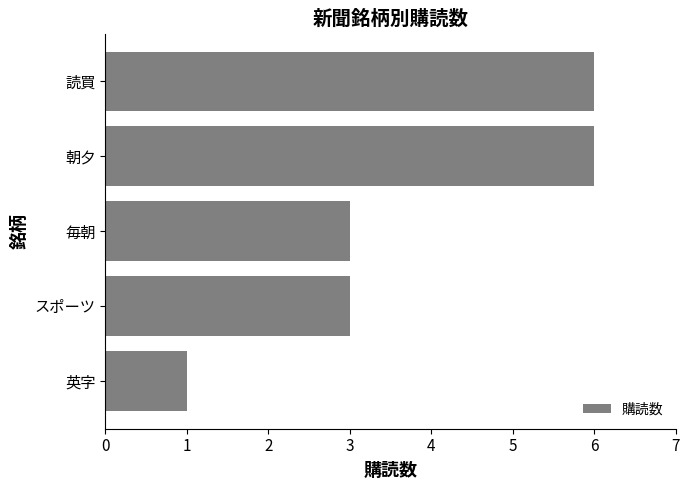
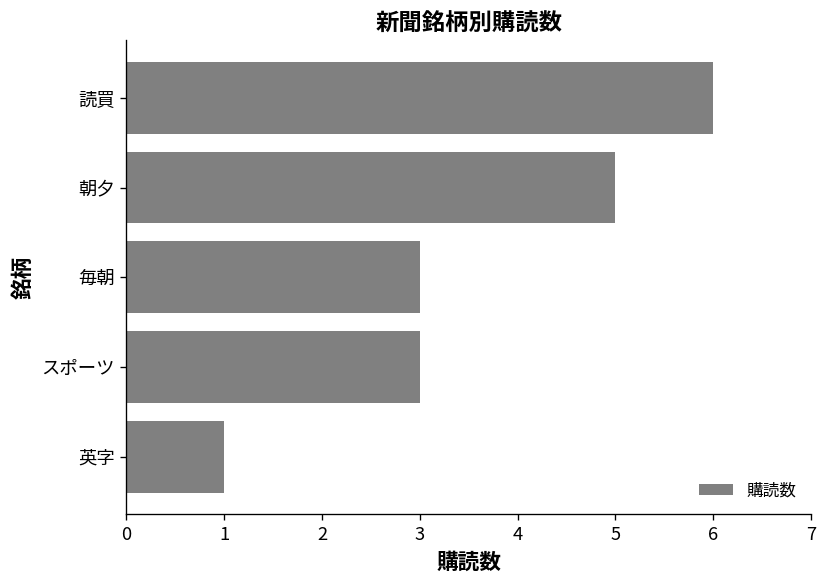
  {
    "読買": 6,
-   "朝夕": 6,
+   "朝夕": 5,
    "毎朝": 3,
    "スポーツ": 3,
    "英字": 1
  }
